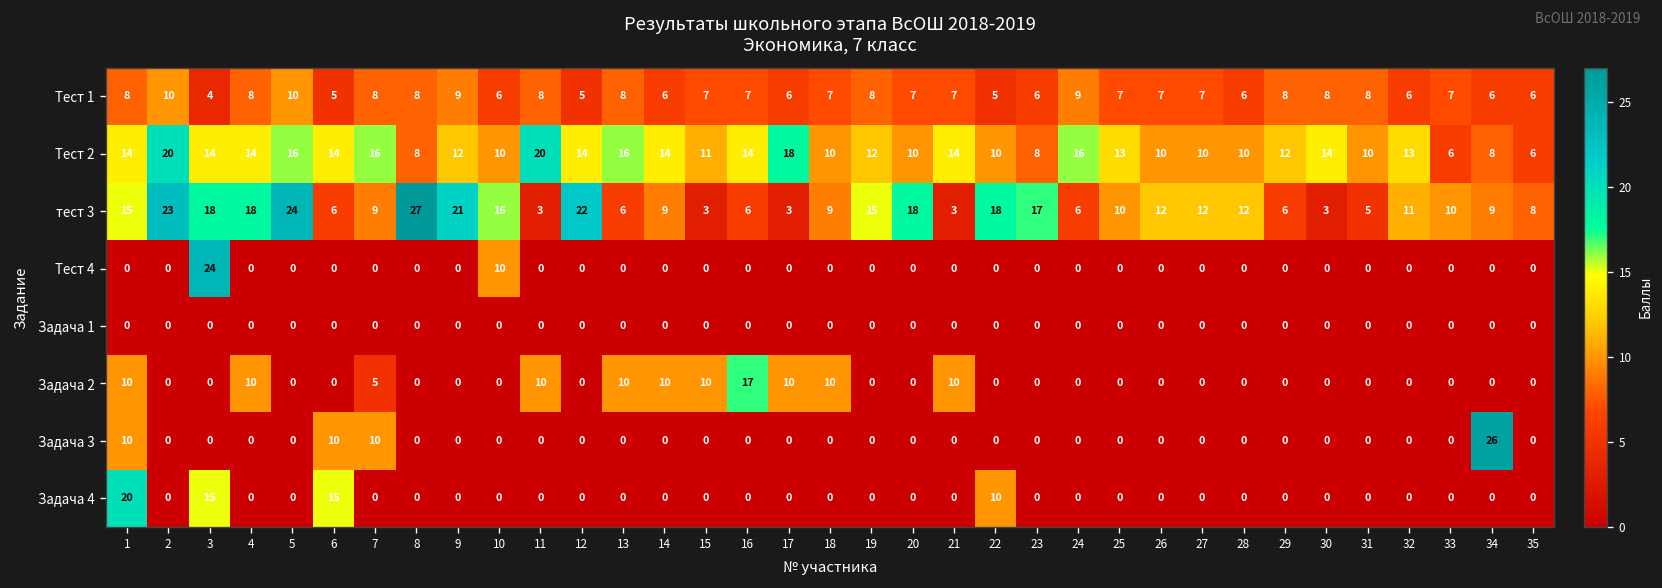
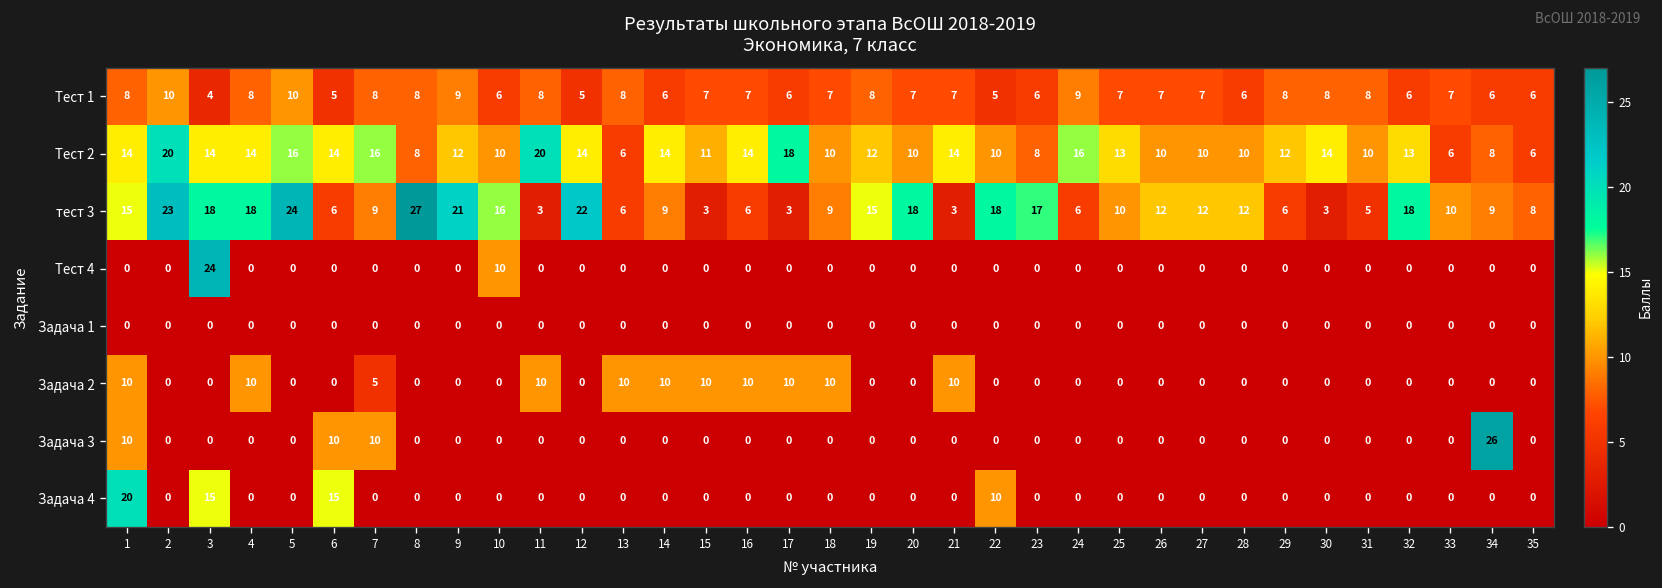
  {
    "Тест 2": {
      "1": 14,
      "2": 20,
      "3": 14,
      "4": 14,
      "5": 16,
      "6": 14,
      "7": 16,
      "8": 8,
      "9": 12,
      "10": 10,
      "11": 20,
      "12": 14,
-     "13": 16,
+     "13": 6,
      "14": 14,
      "15": 11,
      "16": 14,
      "17": 18,
      "18": 10,
      "19": 12,
      "20": 10,
      "21": 14,
      "22": 10,
      "23": 8,
      "24": 16,
      "25": 13,
      "26": 10,
      "27": 10,
      "28": 10,
      "29": 12,
      "30": 14,
      "31": 10,
      "32": 13,
      "33": 6,
      "34": 8,
      "35": 6
    },
    "тест 3": {
      "1": 15,
      "2": 23,
      "3": 18,
      "4": 18,
      "5": 24,
      "6": 6,
      "7": 9,
      "8": 27,
      "9": 21,
      "10": 16,
      "11": 3,
      "12": 22,
      "13": 6,
      "14": 9,
      "15": 3,
      "16": 6,
      "17": 3,
      "18": 9,
      "19": 15,
      "20": 18,
      "21": 3,
      "22": 18,
      "23": 17,
      "24": 6,
      "25": 10,
      "26": 12,
      "27": 12,
      "28": 12,
      "29": 6,
      "30": 3,
      "31": 5,
-     "32": 11,
+     "32": 18,
      "33": 10,
      "34": 9,
      "35": 8
    },
    "Задача 2": {
      "1": 10,
      "2": 0,
      "3": 0,
      "4": 10,
      "5": 0,
      "6": 0,
      "7": 5,
      "8": 0,
      "9": 0,
      "10": 0,
      "11": 10,
      "12": 0,
      "13": 10,
      "14": 10,
      "15": 10,
-     "16": 17,
+     "16": 10,
      "17": 10,
      "18": 10,
      "19": 0,
      "20": 0,
      "21": 10,
      "22": 0,
      "23": 0,
      "24": 0,
      "25": 0,
      "26": 0,
      "27": 0,
      "28": 0,
      "29": 0,
      "30": 0,
      "31": 0,
      "32": 0,
      "33": 0,
      "34": 0,
      "35": 0
    }
  }
